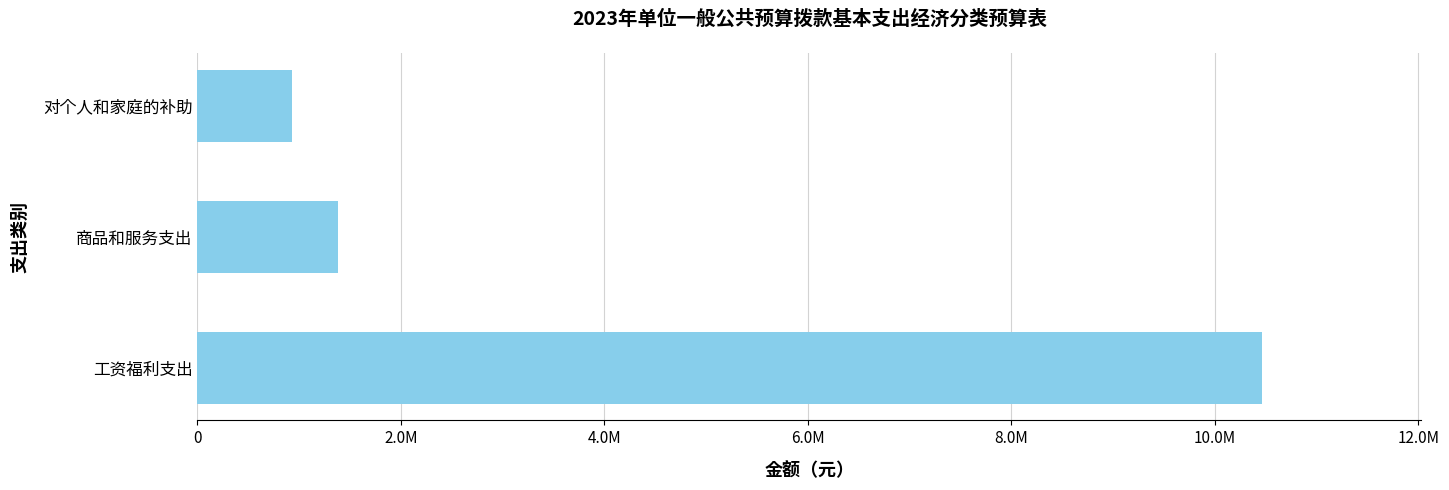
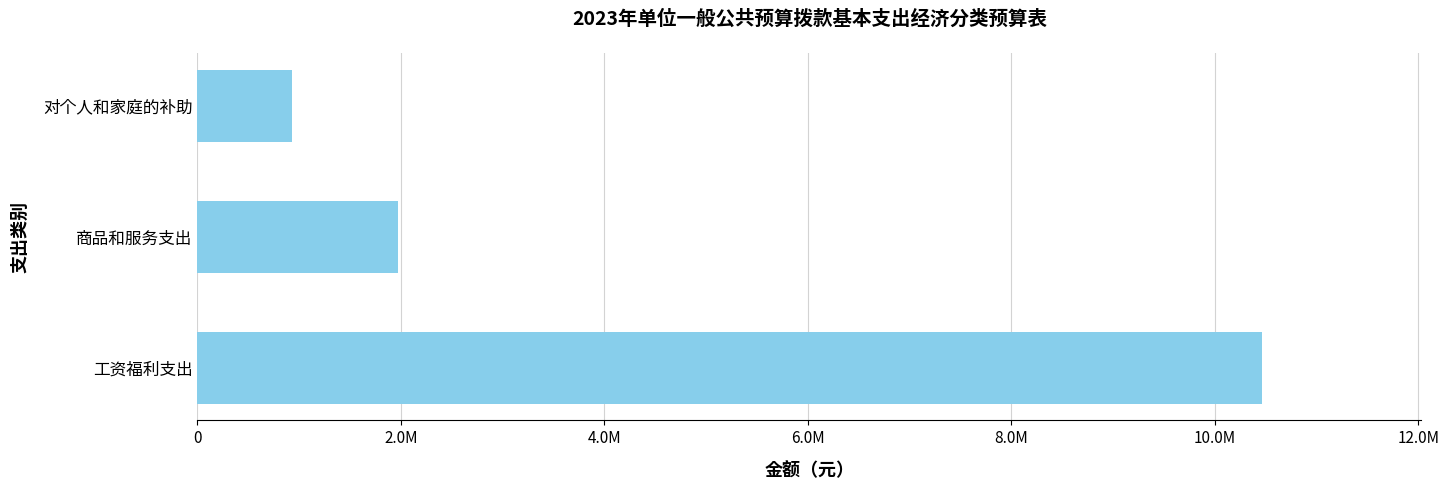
  {
    "对个人和家庭的补助": 930000,
-   "商品和服务支出": 1390000,
+   "商品和服务支出": 1970000,
    "工资福利支出": 10460000
  }
